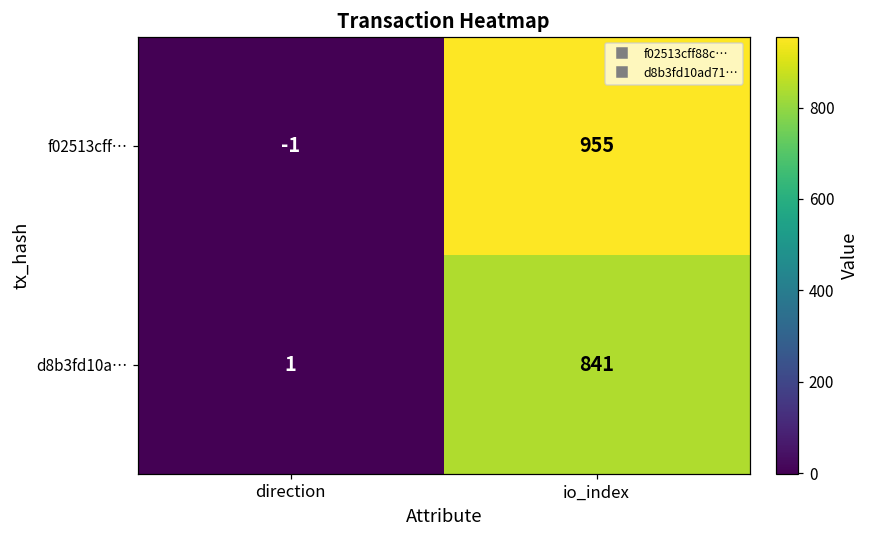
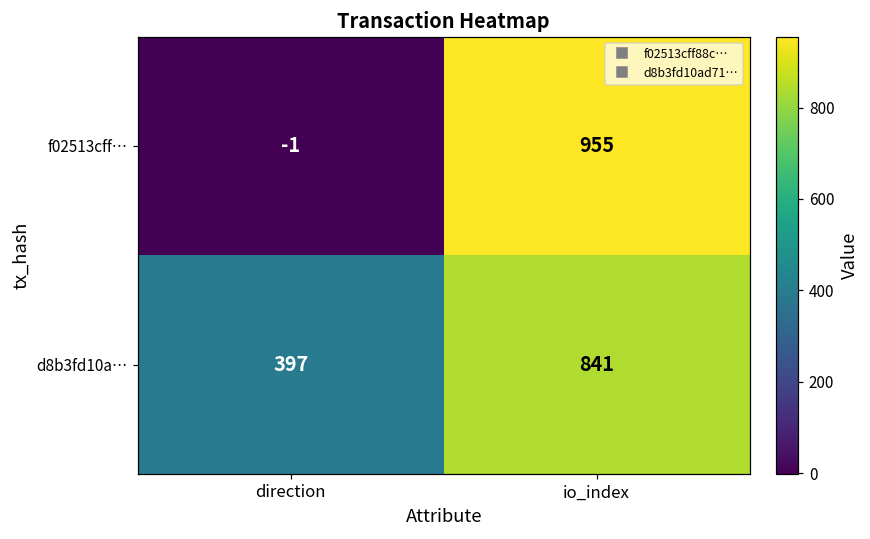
  {
    "f02513cff…": {
      "direction": -1,
      "io_index": 955
    },
    "d8b3fd10a…": {
-     "direction": 1,
+     "direction": 397,
      "io_index": 841
    }
  }
